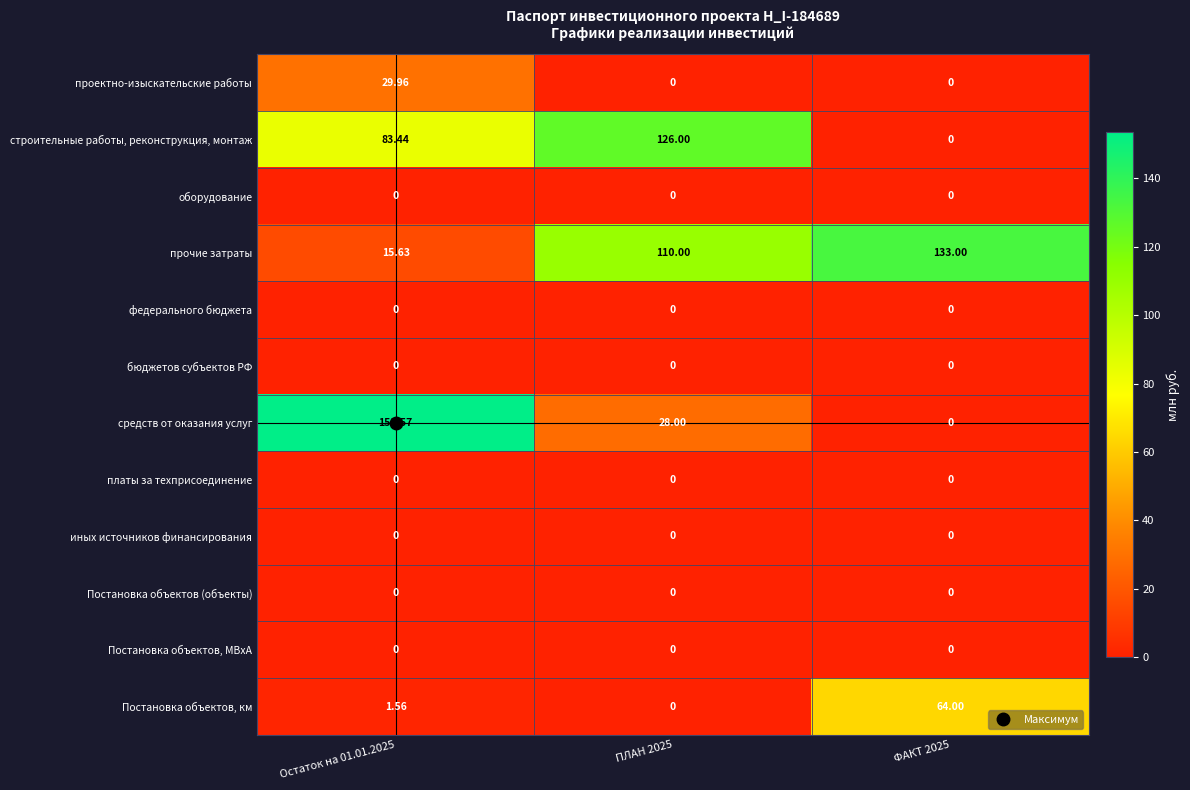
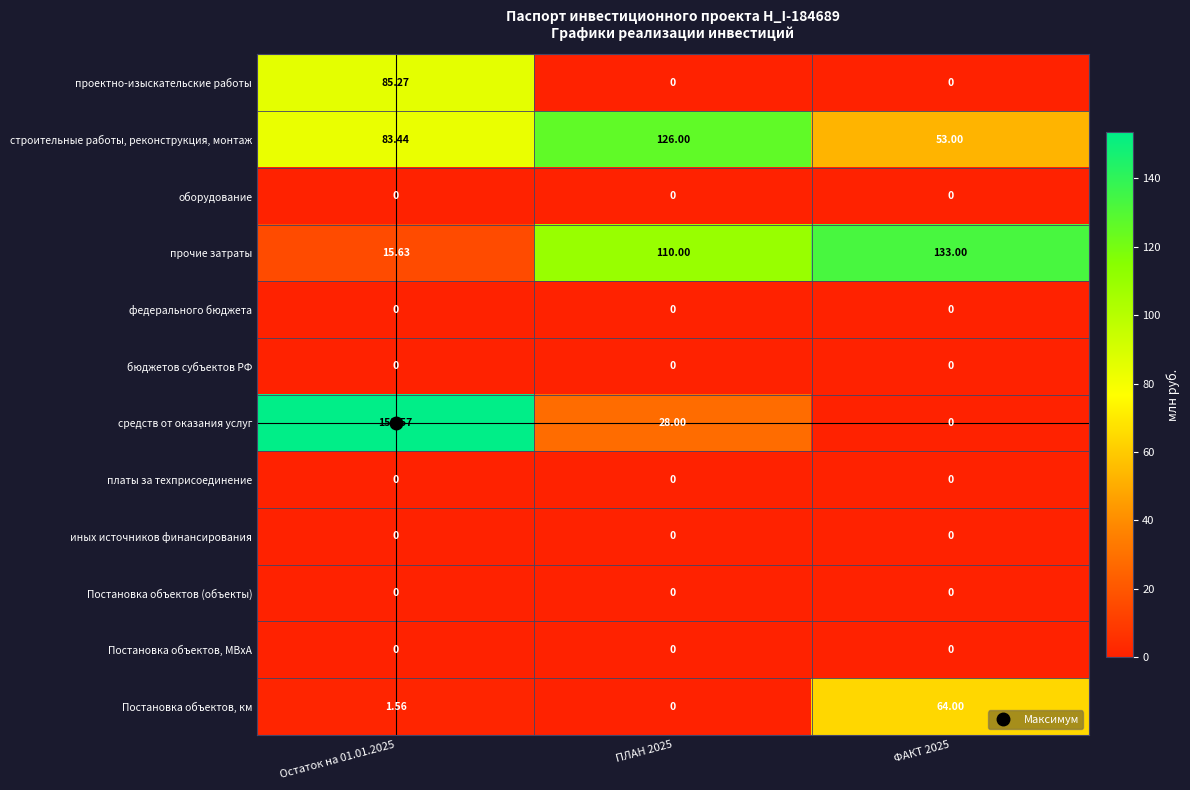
  {
    "проектно-изыскательские работы": {
-     "Остаток на 01.01.2025": 29.96,
+     "Остаток на 01.01.2025": 85.27,
      "ПЛАН 2025": 0,
      "ФАКТ 2025": 0
    },
    "строительные работы, реконструкция, монтаж": {
      "Остаток на 01.01.2025": 83.44,
      "ПЛАН 2025": 126.00,
-     "ФАКТ 2025": 0
+     "ФАКТ 2025": 53.00
    },
    "оборудование": {
      "Остаток на 01.01.2025": 0,
      "ПЛАН 2025": 0,
      "ФАКТ 2025": 0
    },
    "прочие затраты": {
      "Остаток на 01.01.2025": 15.63,
      "ПЛАН 2025": 110.00,
      "ФАКТ 2025": 133.00
    },
    "федерального бюджета": {
      "Остаток на 01.01.2025": 0,
      "ПЛАН 2025": 0,
      "ФАКТ 2025": 0
    },
    "бюджетов субъектов РФ": {
      "Остаток на 01.01.2025": 0,
      "ПЛАН 2025": 0,
      "ФАКТ 2025": 0
    },
    "средств от оказания услуг": {
      "ПЛАН 2025": 28.00,
      "ФАКТ 2025": 0
    },
    "платы за техприсоединение": {
      "Остаток на 01.01.2025": 0,
      "ПЛАН 2025": 0,
      "ФАКТ 2025": 0
    },
    "иных источников финансирования": {
      "Остаток на 01.01.2025": 0,
      "ПЛАН 2025": 0,
      "ФАКТ 2025": 0
    },
    "Постановка объектов (объекты)": {
      "Остаток на 01.01.2025": 0,
      "ПЛАН 2025": 0,
      "ФАКТ 2025": 0
    },
    "Постановка объектов, МВxА": {
      "Остаток на 01.01.2025": 0,
      "ПЛАН 2025": 0,
      "ФАКТ 2025": 0
    },
    "Постановка объектов, км": {
      "Остаток на 01.01.2025": 1.56,
      "ПЛАН 2025": 0,
      "ФАКТ 2025": 64.00
    }
  }
